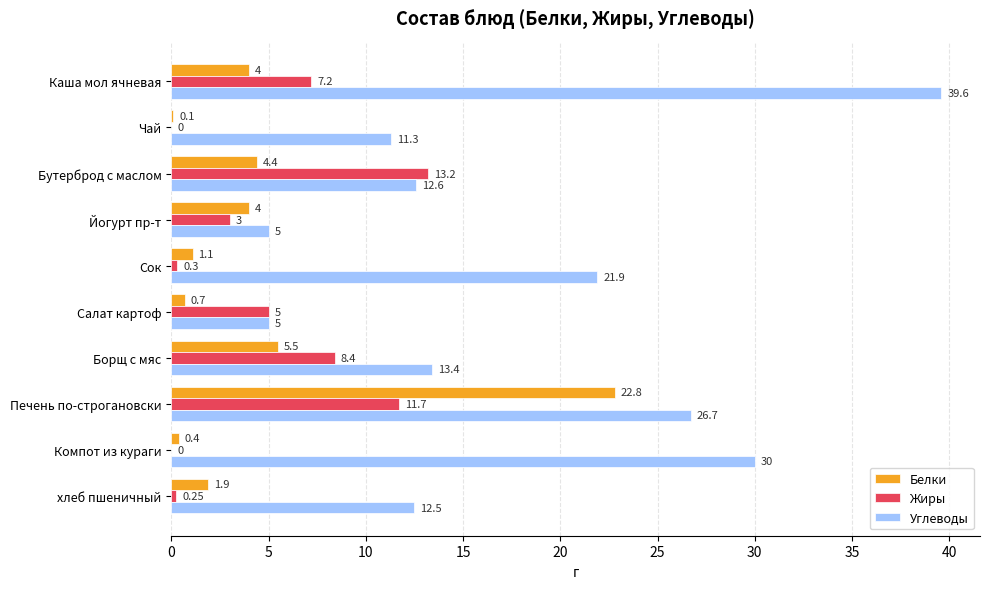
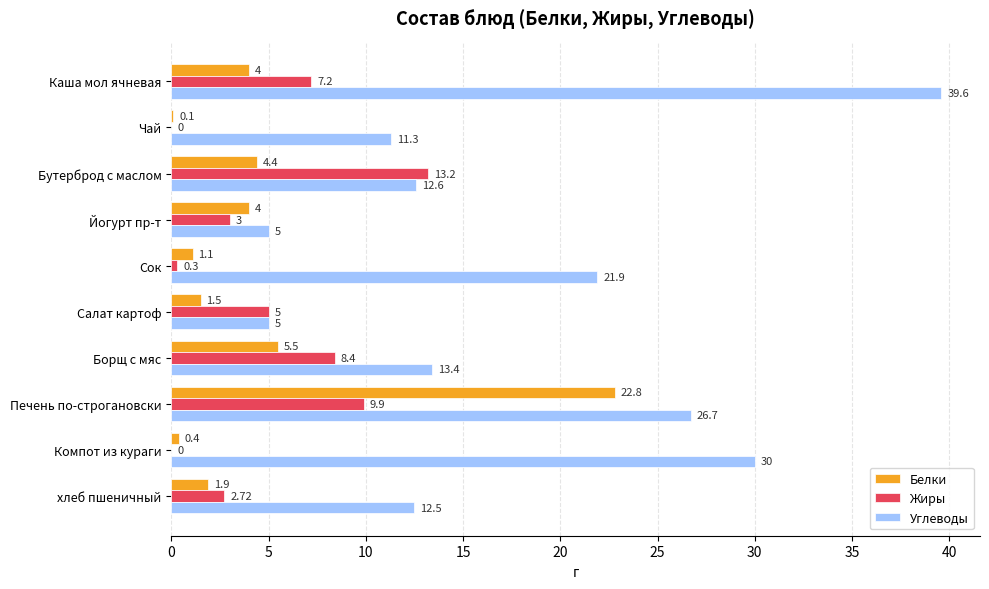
  {
    "Белки": {
      "Каша мол ячневая": 4,
      "Чай": 0.1,
      "Бутерброд с маслом": 4.4,
      "Йогурт пр-т": 4,
      "Сок": 1.1,
-     "Салат картоф": 0.7,
+     "Салат картоф": 1.5,
      "Борщ с мяс": 5.5,
      "Печень по-строгановски": 22.8,
      "Компот из кураги": 0.4,
      "хлеб пшеничный": 1.9
    },
    "Жиры": {
      "Каша мол ячневая": 7.2,
      "Чай": 0,
      "Бутерброд с маслом": 13.2,
      "Йогурт пр-т": 3,
      "Сок": 0.3,
      "Салат картоф": 5,
      "Борщ с мяс": 8.4,
-     "Печень по-строгановски": 11.7,
+     "Печень по-строгановски": 9.9,
      "Компот из кураги": 0,
-     "хлеб пшеничный": 0.25
+     "хлеб пшеничный": 2.72
    },
    "Углеводы": {
      "Каша мол ячневая": 39.6,
      "Чай": 11.3,
      "Бутерброд с маслом": 12.6,
      "Йогурт пр-т": 5,
      "Сок": 21.9,
      "Салат картоф": 5,
      "Борщ с мяс": 13.4,
      "Печень по-строгановски": 26.7,
      "Компот из кураги": 30,
      "хлеб пшеничный": 12.5
    }
  }
